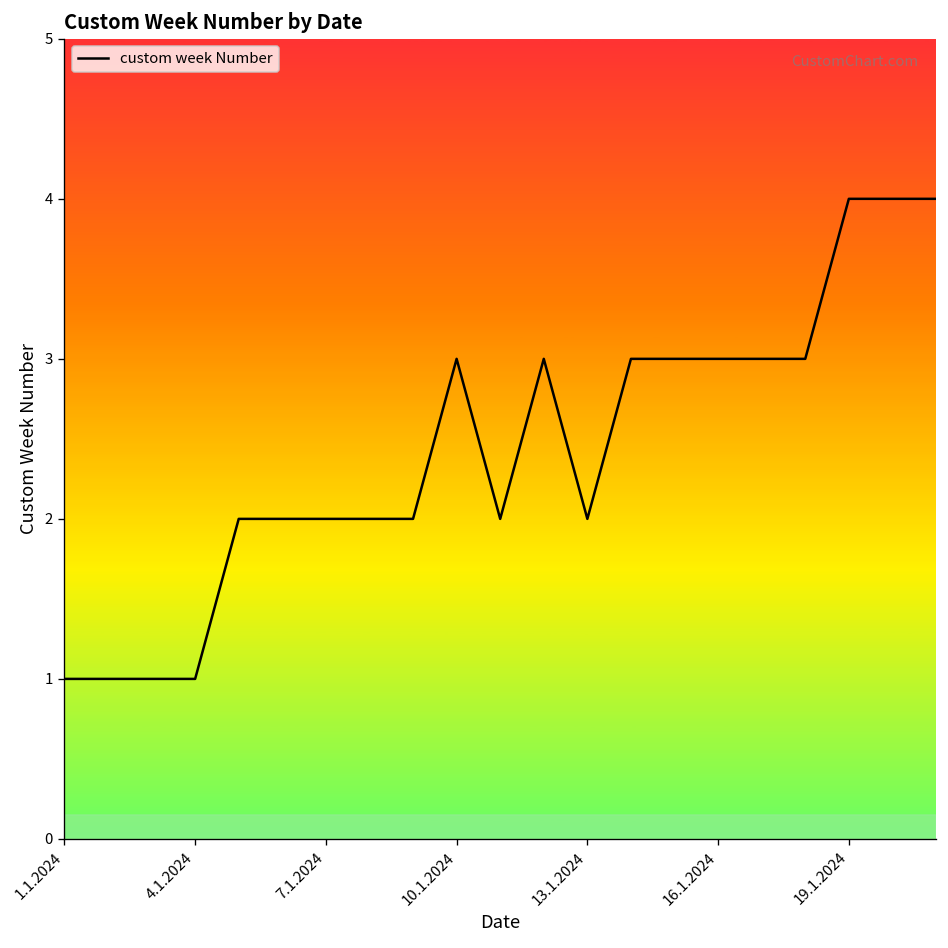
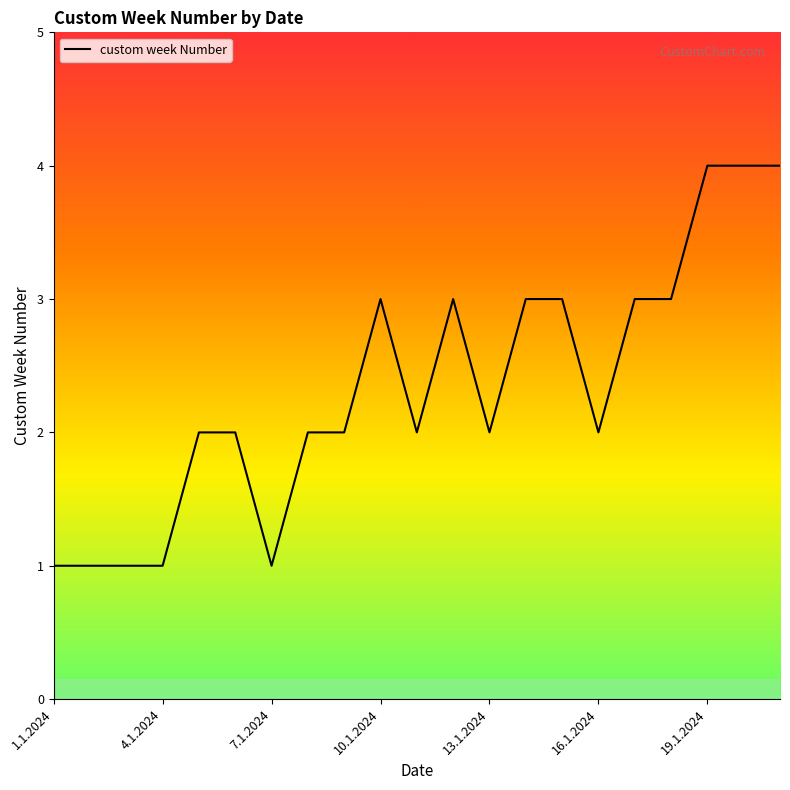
  {
    "1.1.2024": 1,
    "4.1.2024": 1,
-   "7.1.2024": 2,
+   "7.1.2024": 1,
    "10.1.2024": 3,
    "13.1.2024": 2,
-   "16.1.2024": 3,
+   "16.1.2024": 2,
    "19.1.2024": 4
  }
